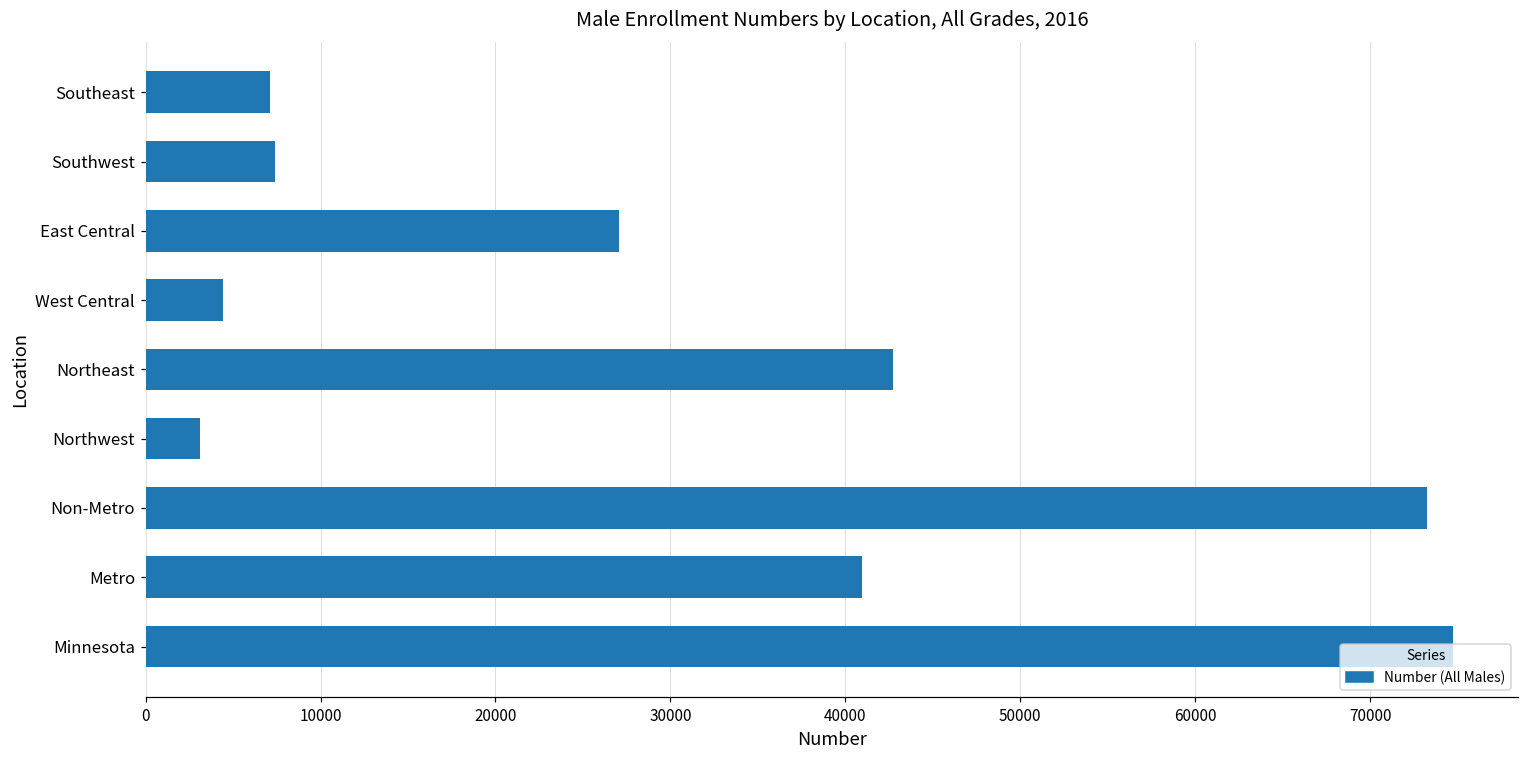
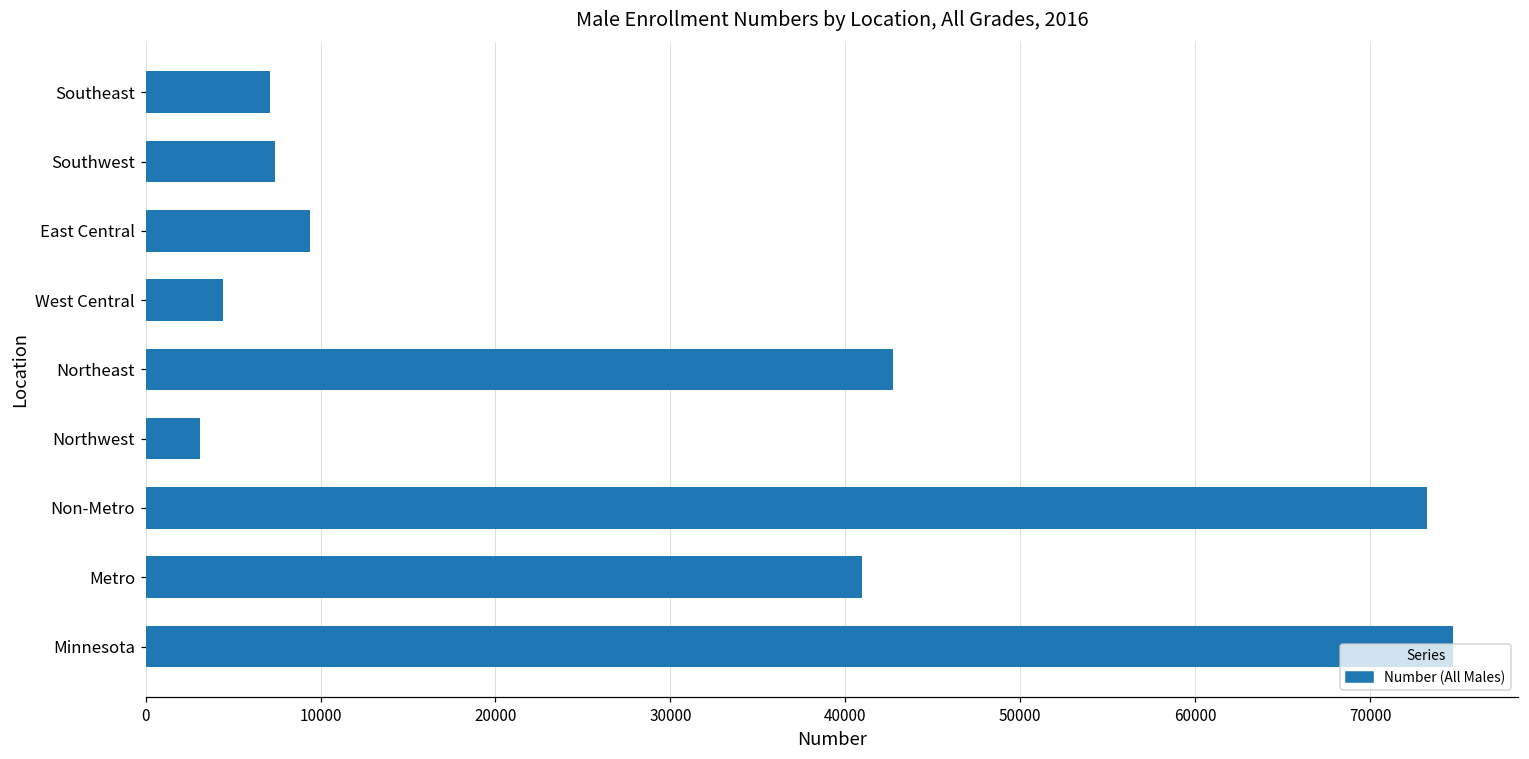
  {
    "Southeast": 7100,
    "Southwest": 7400,
-   "East Central": 27100,
+   "East Central": 9400,
    "West Central": 4400,
    "Northeast": 42800,
    "Northwest": 3100,
    "Non-Metro": 73200,
    "Metro": 41000
  }
